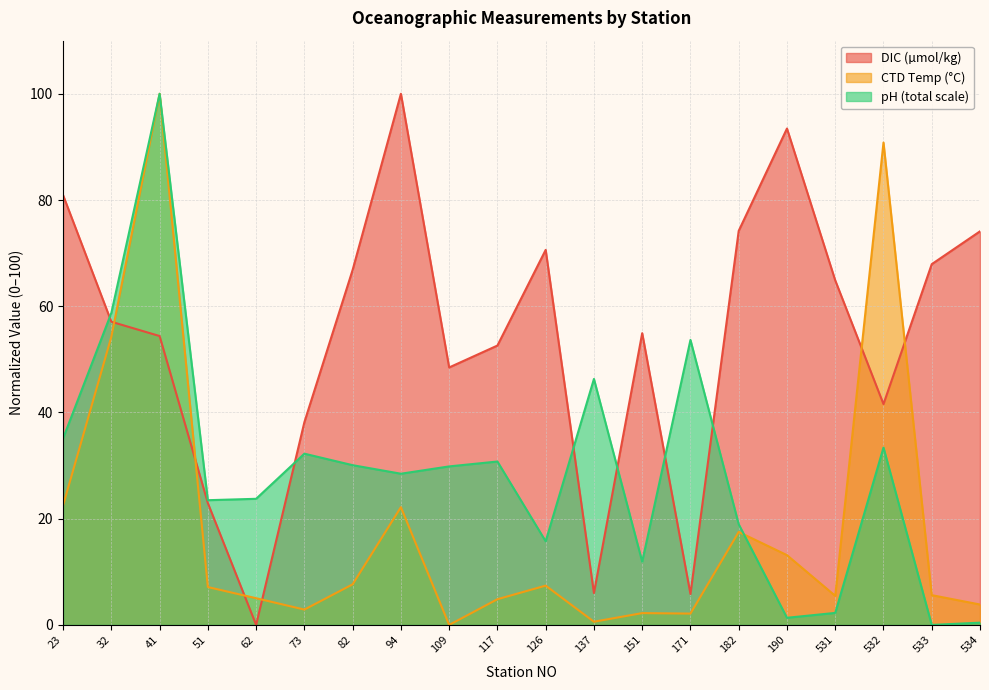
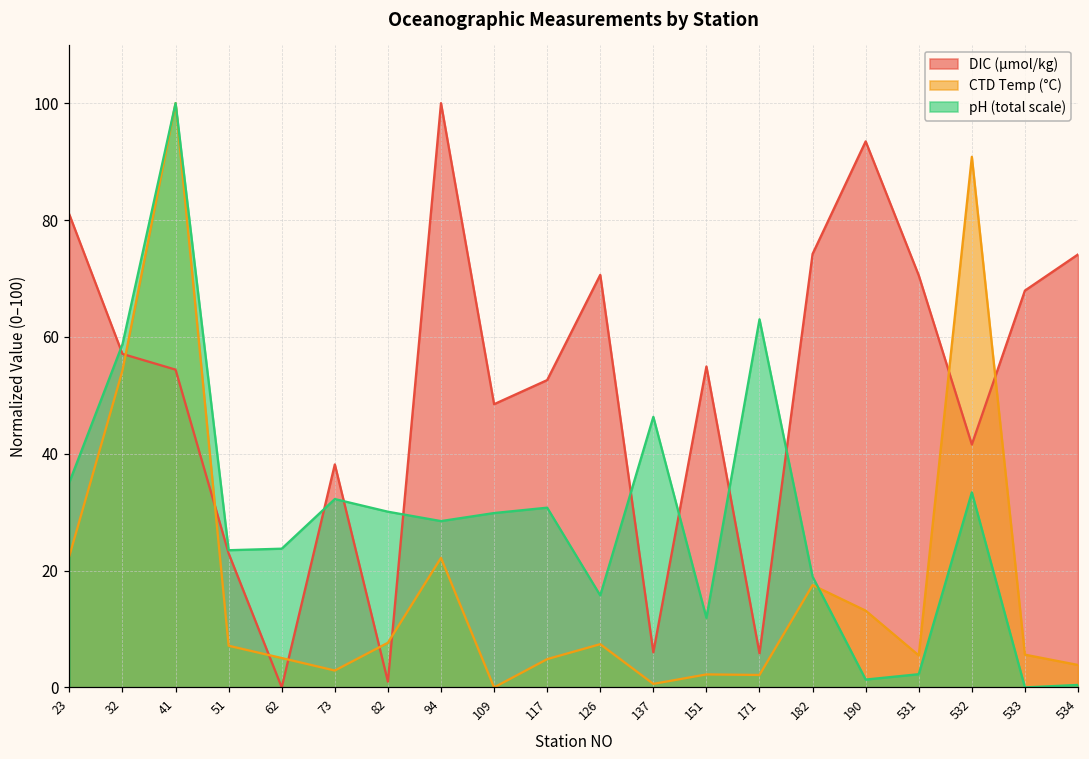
  {
    "DIC (µmol/kg)": {
      "23": 81,
      "32": 57,
      "41": 54,
      "51": 23,
      "62": 0,
      "73": 38,
-     "82": 67,
+     "82": 1,
      "94": 100,
      "109": 48,
      "117": 53,
      "126": 71,
      "137": 6,
      "151": 55,
      "171": 6,
      "182": 74,
      "190": 93,
-     "531": 65,
+     "531": 71,
      "532": 42,
      "533": 68,
      "534": 74
    },
    "CTD Temp (°C)": {
      "23": 23,
      "32": 54,
      "51": 7,
      "62": 5,
      "73": 3,
      "82": 8,
      "94": 22,
      "109": 0,
      "117": 5,
      "126": 7,
      "137": 1,
      "151": 2,
      "171": 2,
      "182": 18,
      "190": 13,
      "531": 5,
      "532": 91,
      "533": 6,
      "534": 4
    },
    "pH (total scale)": {
      "23": 35,
      "32": 59,
      "51": 23,
      "62": 24,
      "73": 32,
      "82": 30,
      "94": 28,
      "109": 30,
      "117": 31,
      "126": 16,
      "137": 46,
      "151": 12,
-     "171": 54,
+     "171": 63,
      "182": 19,
      "190": 1,
      "531": 2,
      "532": 33,
      "533": 0,
      "534": 0
    }
  }
